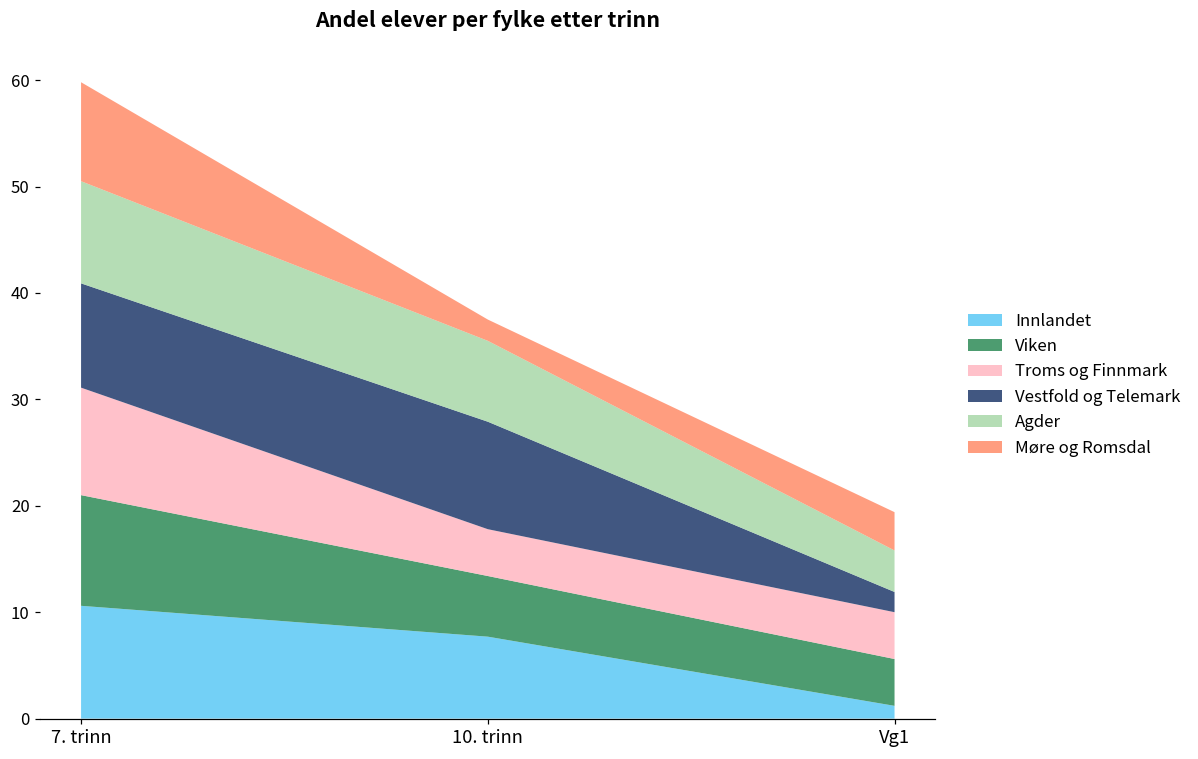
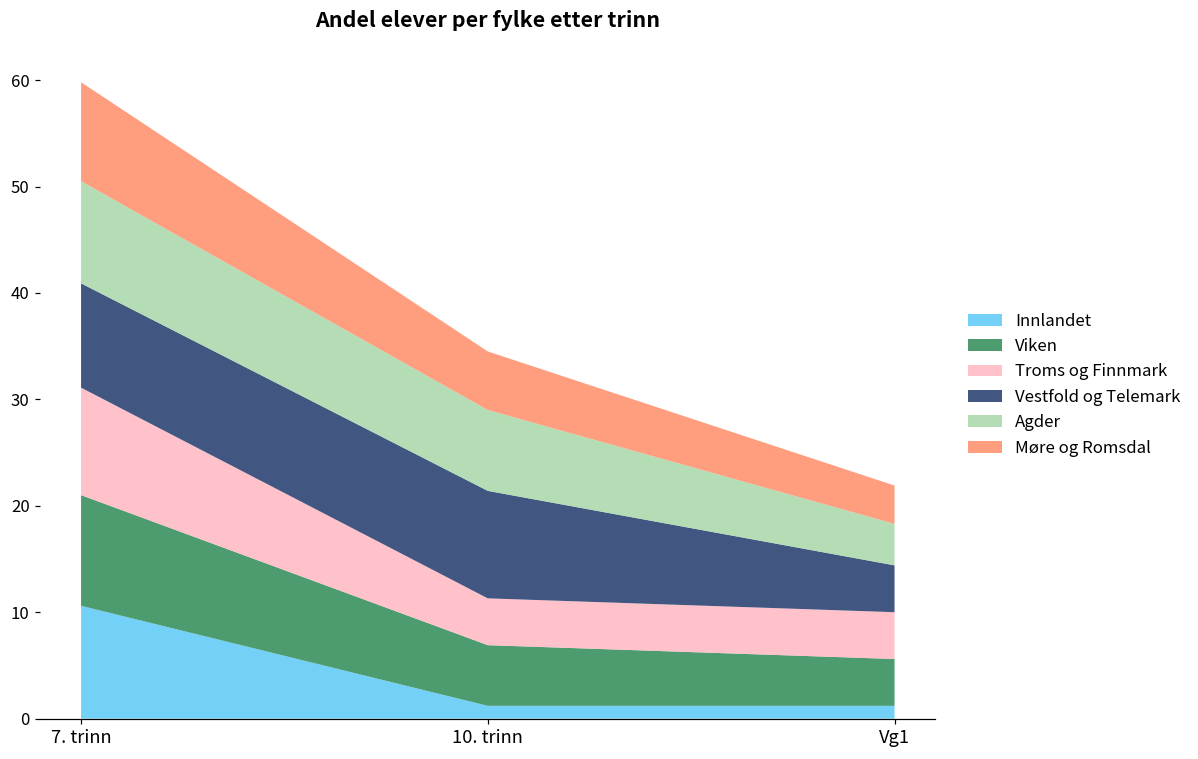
  {
    "Innlandet": {
      "7. trinn": 11,
-     "10. trinn": 8,
+     "10. trinn": 1,
      "Vg1": 1
    },
    "Viken": {
      "7. trinn": 10,
      "10. trinn": 6,
      "Vg1": 4
    },
    "Troms og Finnmark": {
      "7. trinn": 10,
      "10. trinn": 4,
      "Vg1": 4
    },
    "Vestfold og Telemark": {
      "7. trinn": 10,
      "10. trinn": 10,
-     "Vg1": 2
+     "Vg1": 4
    },
    "Agder": {
      "7. trinn": 10,
      "10. trinn": 8,
      "Vg1": 4
    },
    "Møre og Romsdal": {
      "7. trinn": 9,
-     "10. trinn": 2,
+     "10. trinn": 6,
      "Vg1": 4
    }
  }
